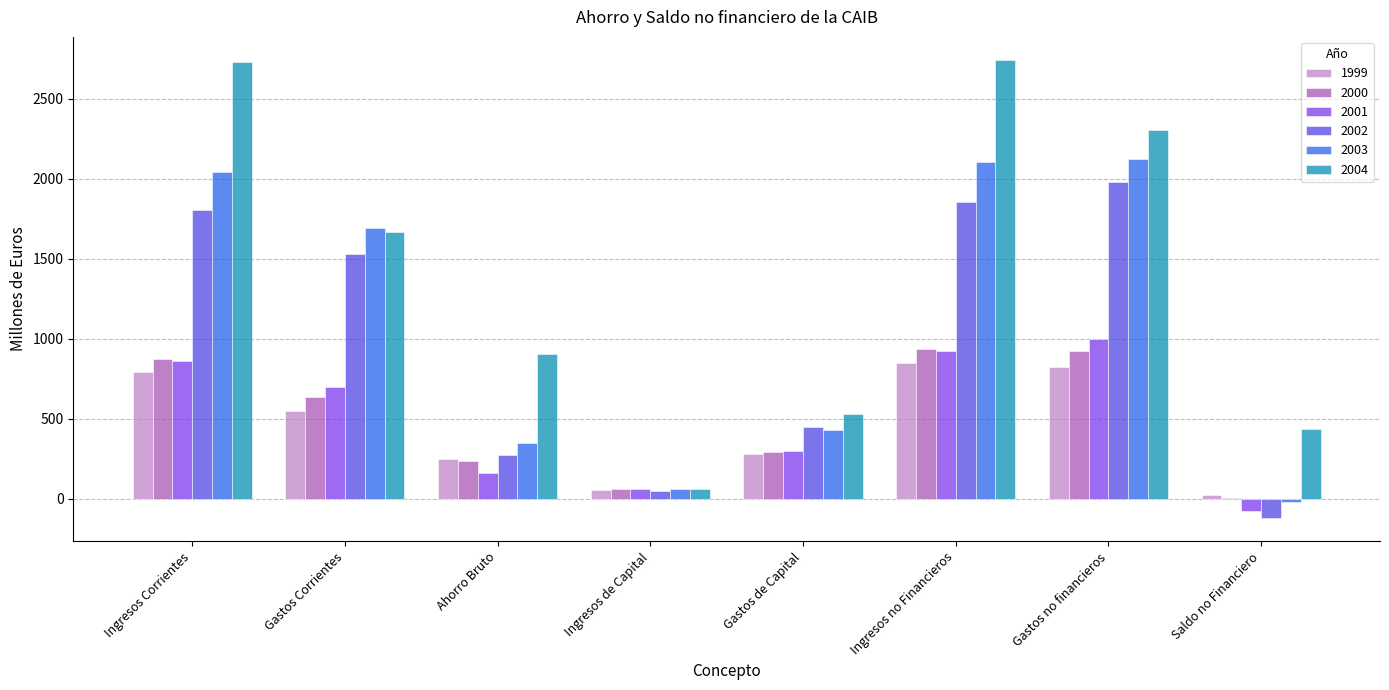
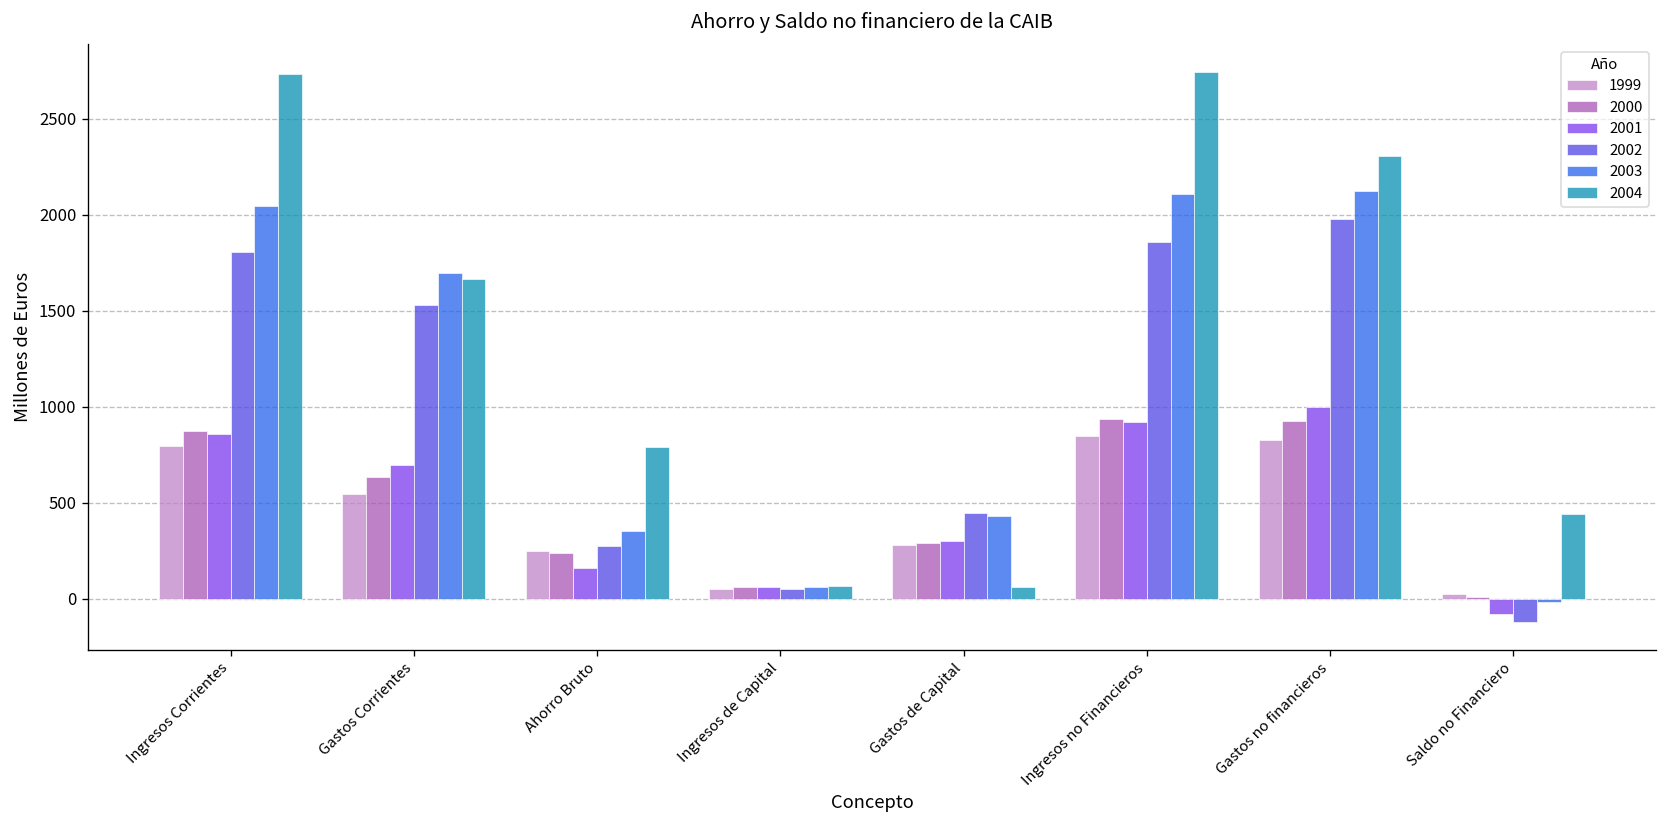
  {
    "2004": {
      "Ingresos Corrientes": 2730,
      "Gastos Corrientes": 1670,
-     "Ahorro Bruto": 900,
+     "Ahorro Bruto": 790,
      "Ingresos de Capital": 60,
-     "Gastos de Capital": 530,
+     "Gastos de Capital": 60,
      "Ingresos no Financieros": 2740,
      "Gastos no financieros": 2300,
      "Saldo no Financiero": 440
    }
  }
